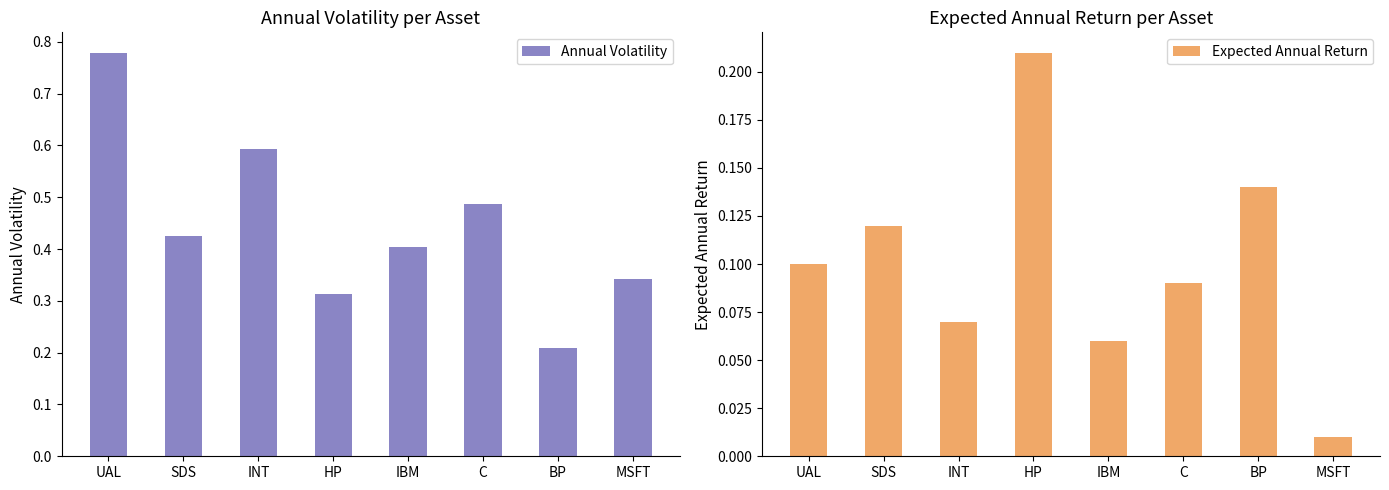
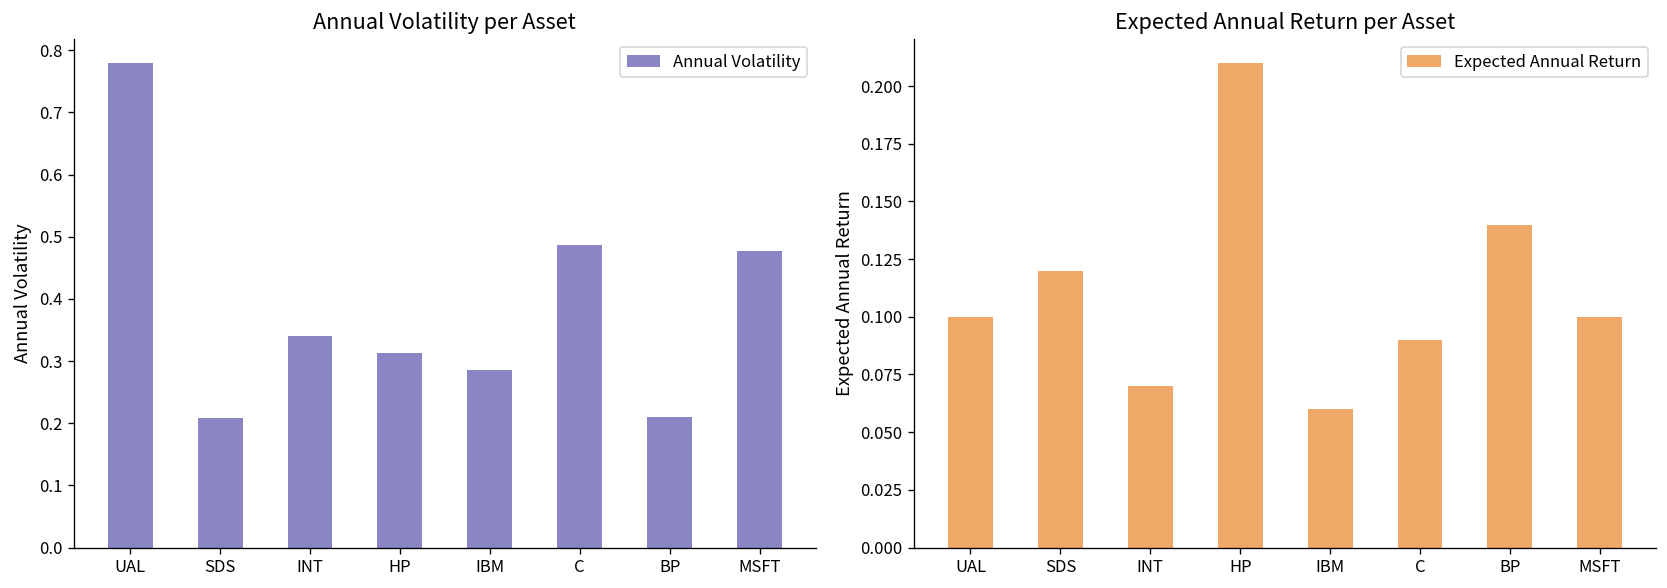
  {
    "Annual Volatility per Asset": {
      "UAL": 0.78,
-     "SDS": 0.43,
-     "INT": 0.59,
+     "SDS": 0.21,
+     "INT": 0.34,
      "HP": 0.31,
-     "IBM": 0.40,
+     "IBM": 0.29,
      "C": 0.49,
      "BP": 0.21,
-     "MSFT": 0.34
+     "MSFT": 0.48
    },
    "Expected Annual Return per Asset": {
      "UAL": 0.10,
      "SDS": 0.12,
      "INT": 0.07,
      "HP": 0.21,
      "IBM": 0.06,
      "C": 0.09,
      "BP": 0.14,
-     "MSFT": 0.01
+     "MSFT": 0.10
    }
  }
